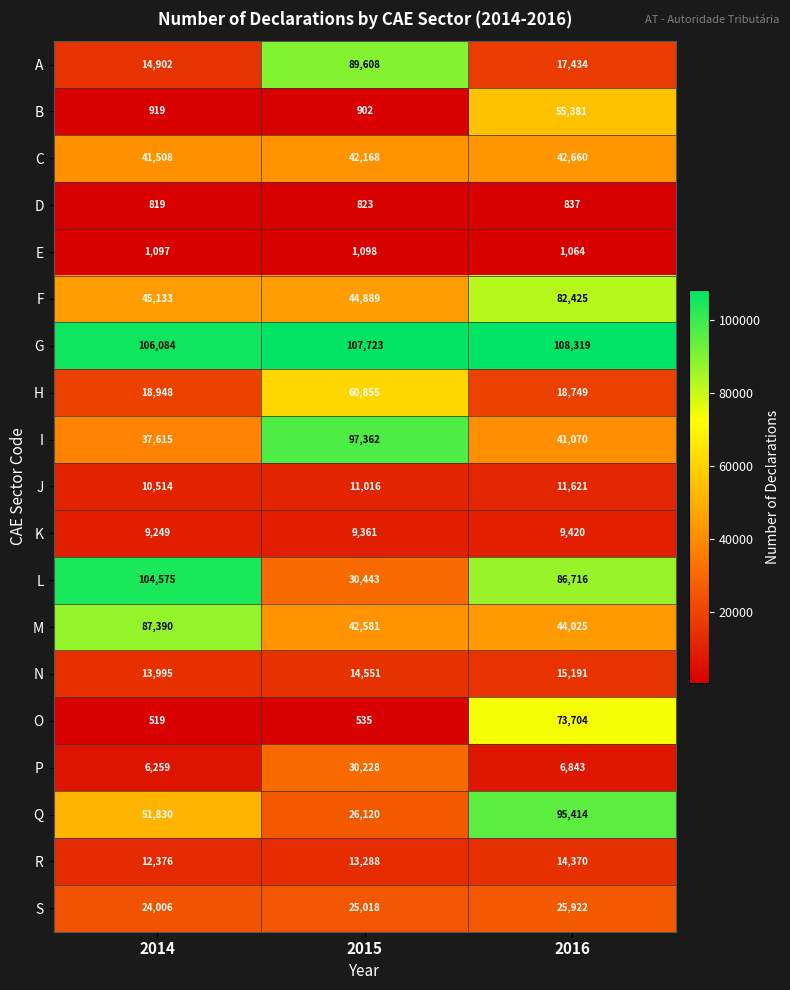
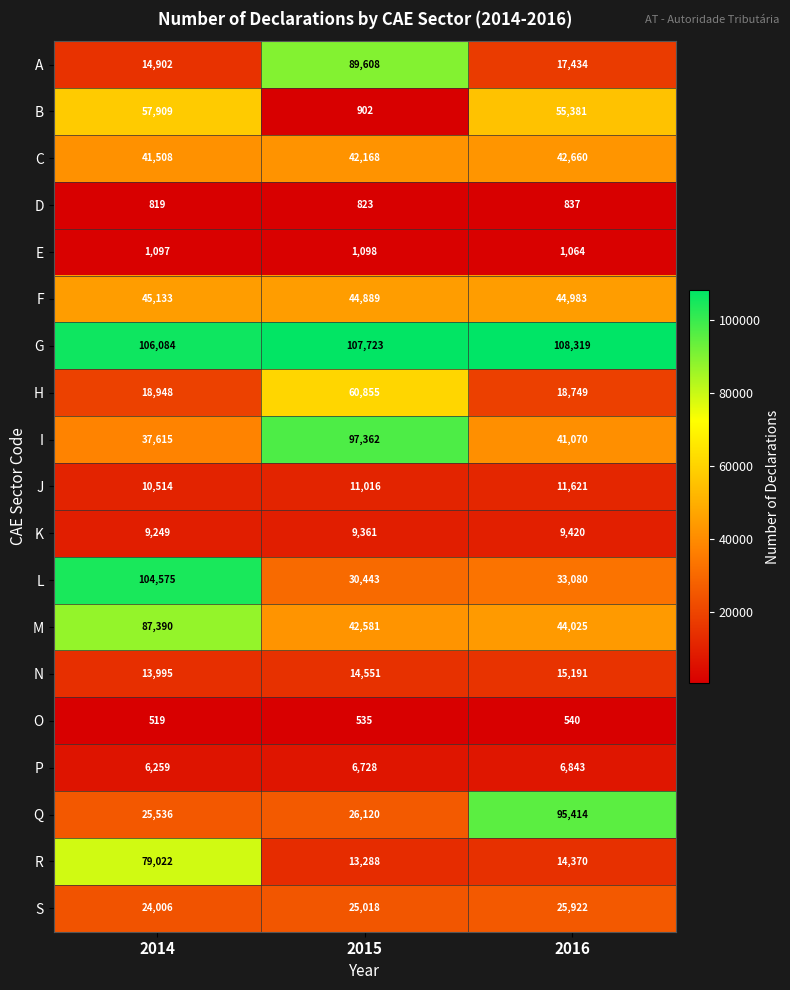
  {
    "A": {
      "2014": "14,902",
      "2015": "89,608",
      "2016": "17,434"
    },
    "B": {
-     "2014": "919",
+     "2014": "57,909",
      "2015": "902",
      "2016": "55,381"
    },
    "C": {
      "2014": "41,508",
      "2015": "42,168",
      "2016": "42,660"
    },
    "D": {
      "2014": "819",
      "2015": "823",
      "2016": "837"
    },
    "E": {
      "2014": "1,097",
      "2015": "1,098",
      "2016": "1,064"
    },
    "F": {
      "2014": "45,133",
      "2015": "44,889",
-     "2016": "82,425"
+     "2016": "44,983"
    },
    "G": {
      "2014": "106,084",
      "2015": "107,723",
      "2016": "108,319"
    },
    "H": {
      "2014": "18,948",
      "2015": "60,855",
      "2016": "18,749"
    },
    "I": {
      "2014": "37,615",
      "2015": "97,362",
      "2016": "41,070"
    },
    "J": {
      "2014": "10,514",
      "2015": "11,016",
      "2016": "11,621"
    },
    "K": {
      "2014": "9,249",
      "2015": "9,361",
      "2016": "9,420"
    },
    "L": {
      "2014": "104,575",
      "2015": "30,443",
-     "2016": "86,716"
+     "2016": "33,080"
    },
    "M": {
      "2014": "87,390",
      "2015": "42,581",
      "2016": "44,025"
    },
    "N": {
      "2014": "13,995",
      "2015": "14,551",
      "2016": "15,191"
    },
    "O": {
      "2014": "519",
      "2015": "535",
-     "2016": "73,704"
+     "2016": "540"
    },
    "P": {
      "2014": "6,259",
-     "2015": "30,228",
+     "2015": "6,728",
      "2016": "6,843"
    },
    "Q": {
-     "2014": "51,830",
+     "2014": "25,536",
      "2015": "26,120",
      "2016": "95,414"
    },
    "R": {
-     "2014": "12,376",
+     "2014": "79,022",
      "2015": "13,288",
      "2016": "14,370"
    },
    "S": {
      "2014": "24,006",
      "2015": "25,018",
      "2016": "25,922"
    }
  }
